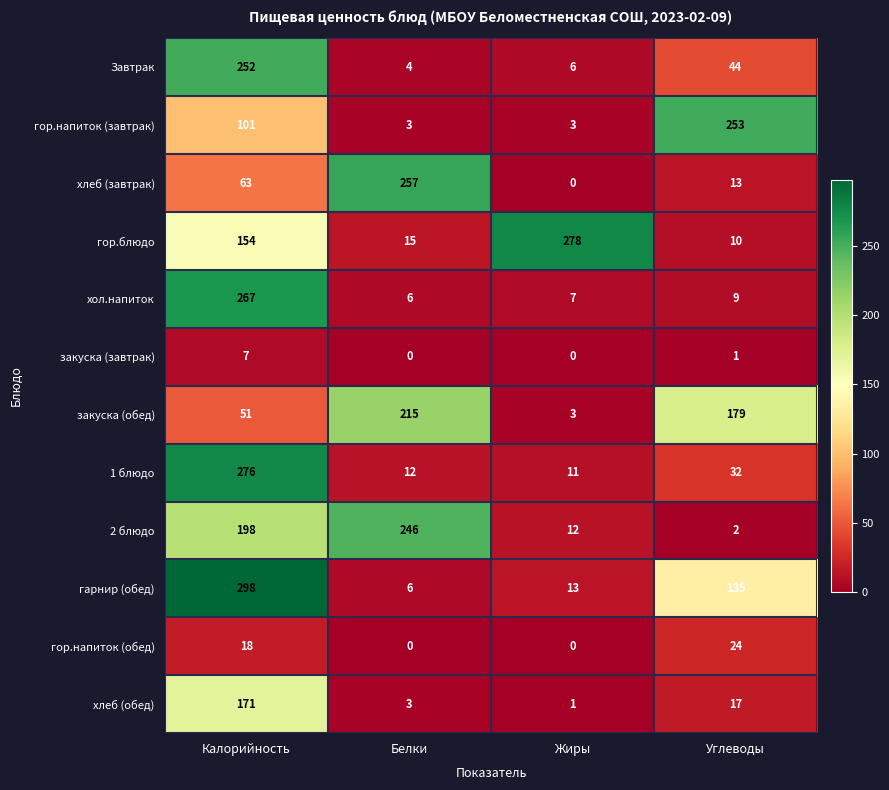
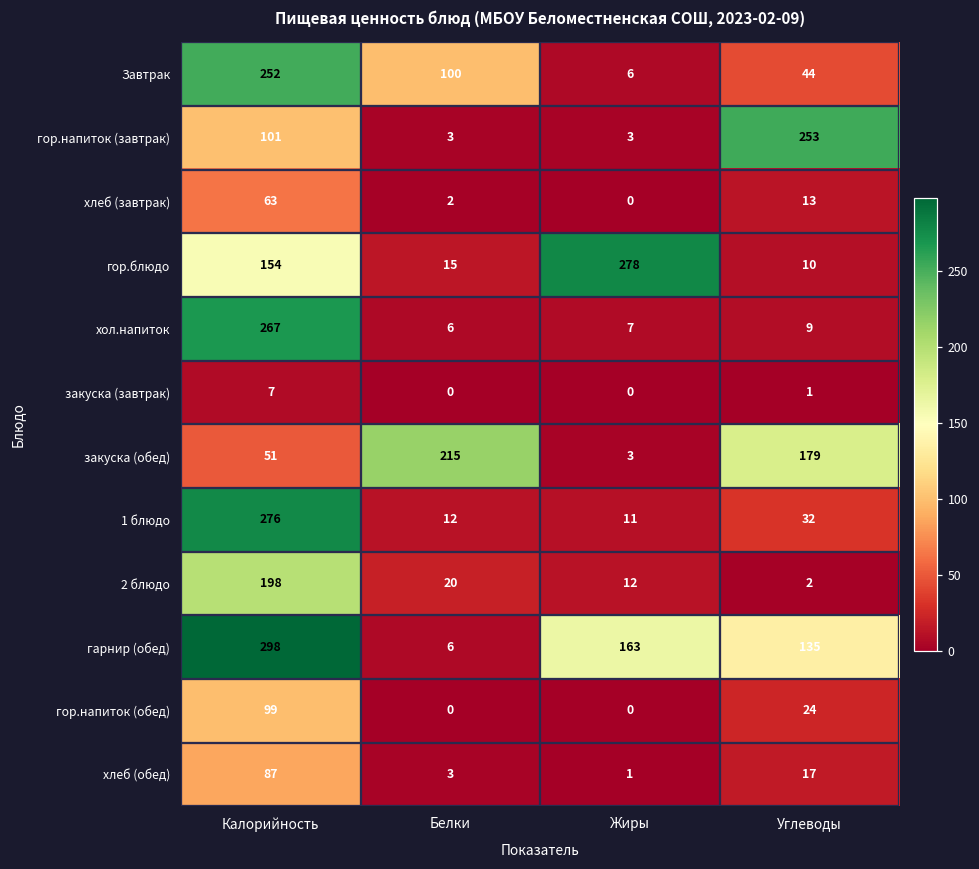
  {
    "Завтрак": {
      "Калорийность": 252,
-     "Белки": 4,
+     "Белки": 100,
      "Жиры": 6,
      "Углеводы": 44
    },
    "гор.напиток (завтрак)": {
      "Калорийность": 101,
      "Белки": 3,
      "Жиры": 3,
      "Углеводы": 253
    },
    "хлеб (завтрак)": {
      "Калорийность": 63,
-     "Белки": 257,
+     "Белки": 2,
      "Жиры": 0,
      "Углеводы": 13
    },
    "гор.блюдо": {
      "Калорийность": 154,
      "Белки": 15,
      "Жиры": 278,
      "Углеводы": 10
    },
    "хол.напиток": {
      "Калорийность": 267,
      "Белки": 6,
      "Жиры": 7,
      "Углеводы": 9
    },
    "закуска (завтрак)": {
      "Калорийность": 7,
      "Белки": 0,
      "Жиры": 0,
      "Углеводы": 1
    },
    "закуска (обед)": {
      "Калорийность": 51,
      "Белки": 215,
      "Жиры": 3,
      "Углеводы": 179
    },
    "1 блюдо": {
      "Калорийность": 276,
      "Белки": 12,
      "Жиры": 11,
      "Углеводы": 32
    },
    "2 блюдо": {
      "Калорийность": 198,
-     "Белки": 246,
+     "Белки": 20,
      "Жиры": 12,
      "Углеводы": 2
    },
    "гарнир (обед)": {
      "Калорийность": 298,
      "Белки": 6,
-     "Жиры": 13,
+     "Жиры": 163,
      "Углеводы": 135
    },
    "гор.напиток (обед)": {
-     "Калорийность": 18,
+     "Калорийность": 99,
      "Белки": 0,
      "Жиры": 0,
      "Углеводы": 24
    },
    "хлеб (обед)": {
-     "Калорийность": 171,
+     "Калорийность": 87,
      "Белки": 3,
      "Жиры": 1,
      "Углеводы": 17
    }
  }
